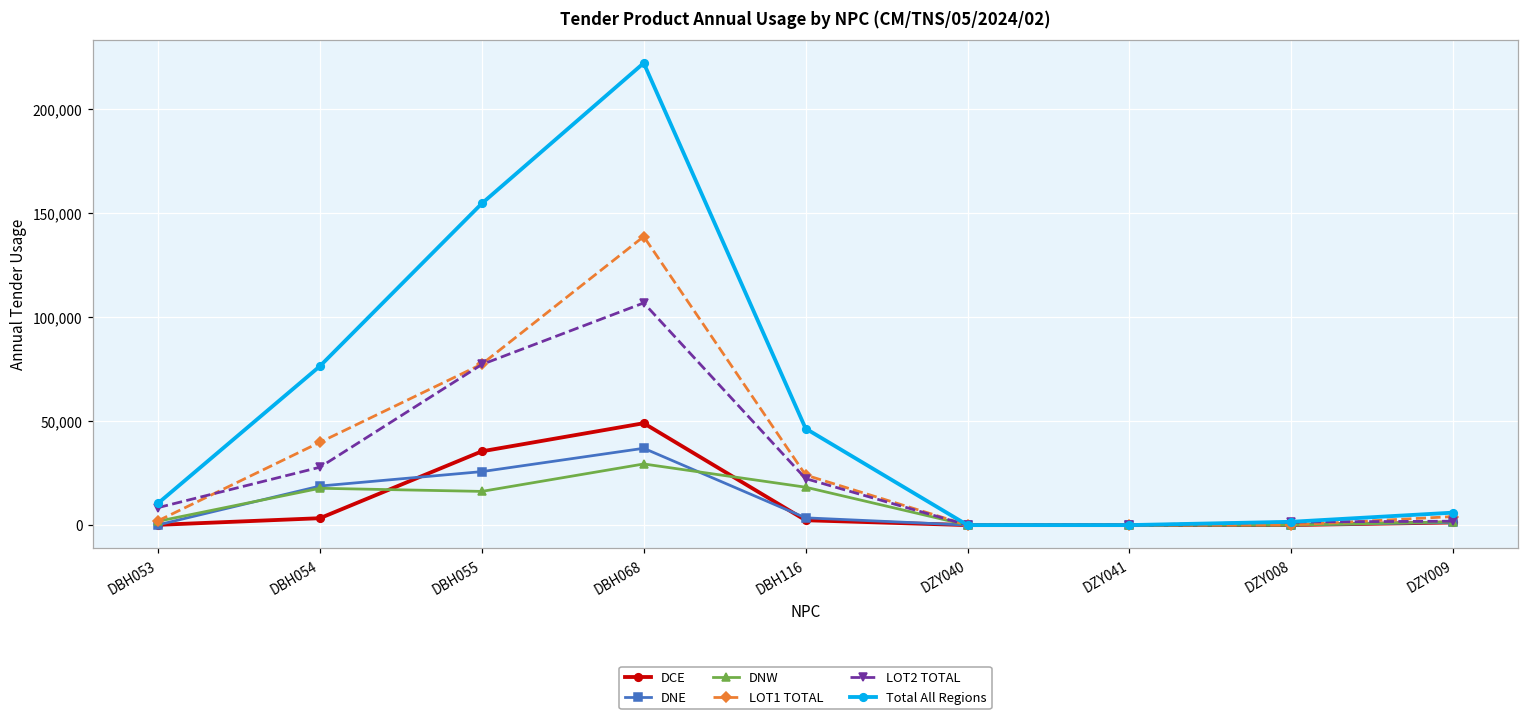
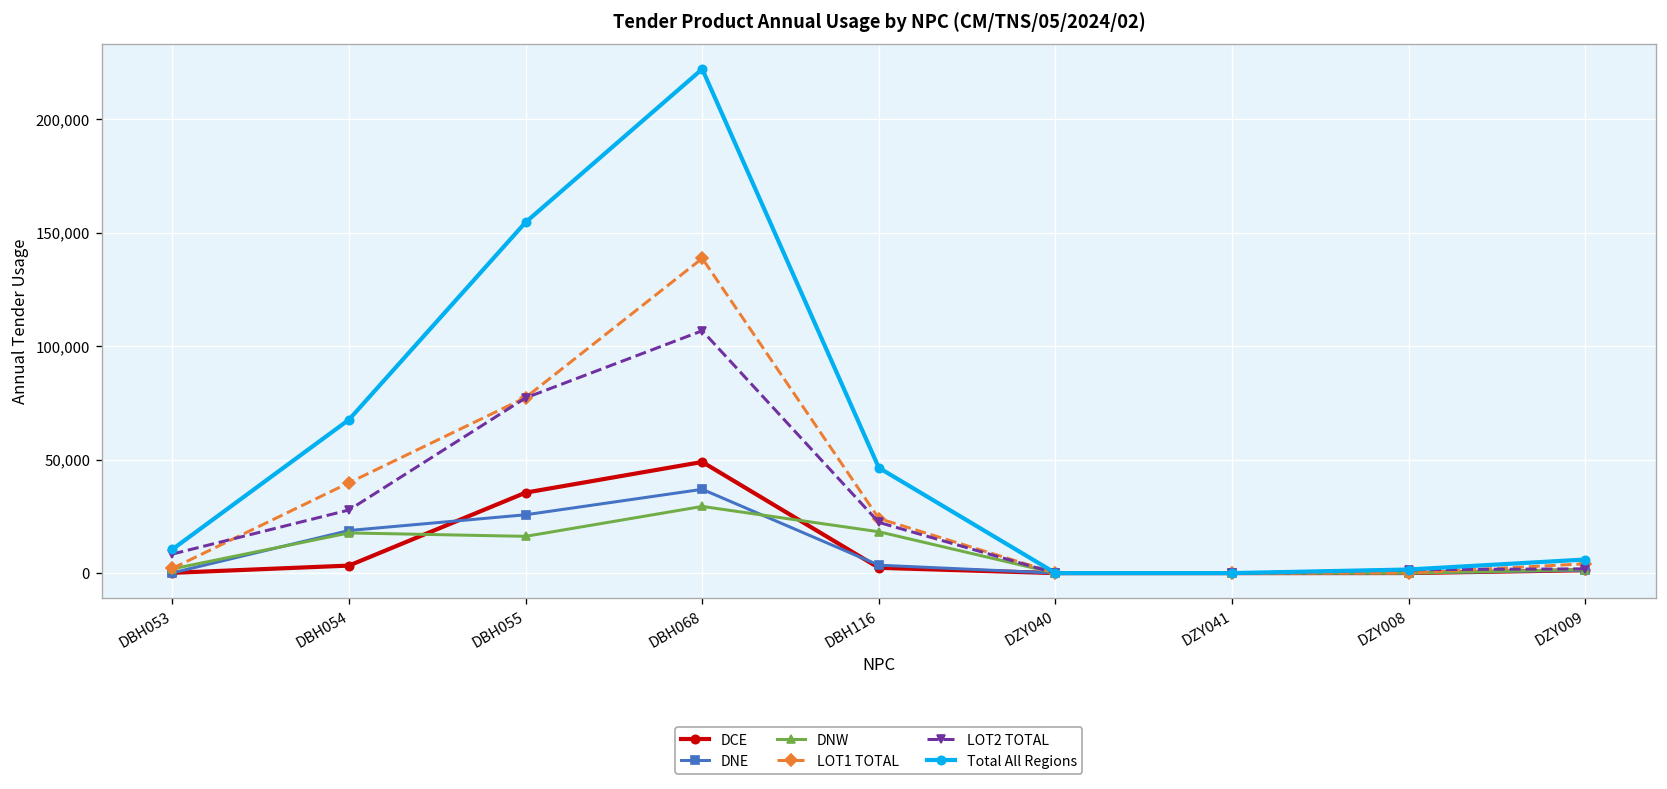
  {
    "DCE": {
      "DBH054": "3,000",
      "DBH055": "35,000",
      "DBH068": "49,000"
    },
    "DNE": {
      "DBH055": "26,000",
      "DBH068": "37,000"
    },
    "DNW": {
      "DBH055": "16,000",
      "DBH068": "29,000",
      "DBH116": "18,000"
    },
    "LOT1 TOTAL": {
      "DBH054": "40,000",
      "DBH068": "139,000",
      "DBH116": "24,000",
      "DZY009": "4,000"
    },
    "LOT2 TOTAL": {
      "DBH053": "8,000",
      "DBH054": "28,000",
      "DBH068": "107,000",
      "DBH116": "22,000"
    },
    "Total All Regions": {
      "DBH053": "10,000",
-     "DBH054": "76,000",
+     "DBH054": "68,000",
      "DBH055": "155,000",
      "DBH068": "222,000",
      "DBH116": "46,000",
      "DZY009": "6,000"
    }
  }
